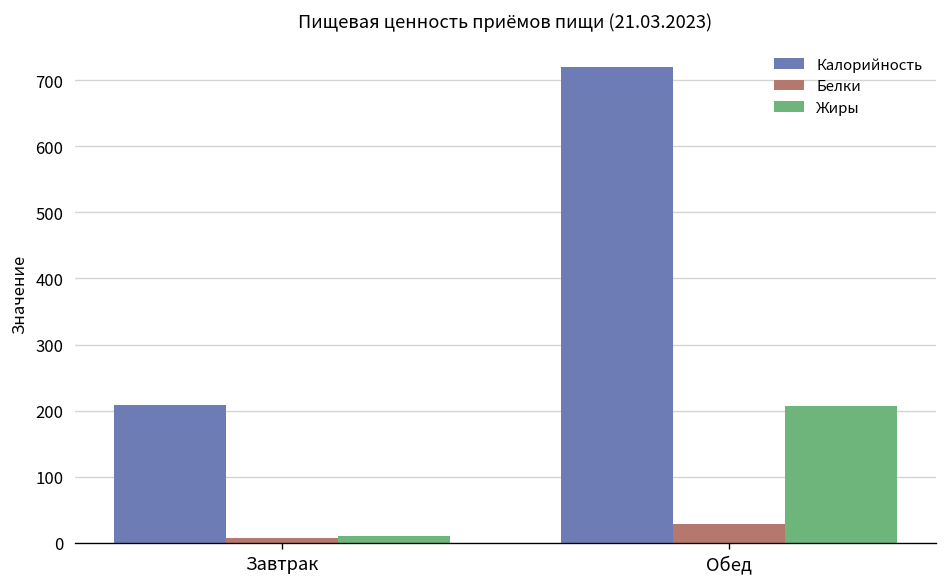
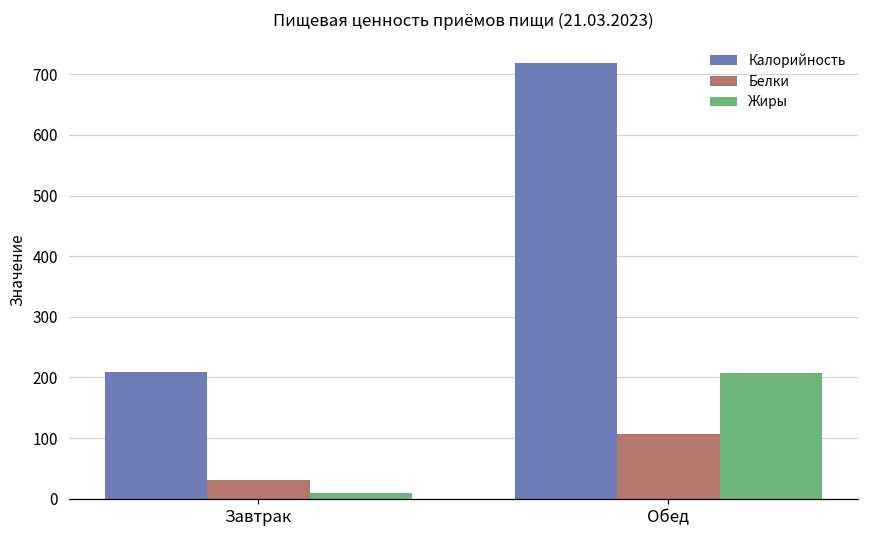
  {
    "Калорийность": {
      "Завтрак": 210,
      "Обед": 720
    },
    "Белки": {
-     "Завтрак": 10,
-     "Обед": 30
+     "Завтрак": 30,
+     "Обед": 110
    },
    "Жиры": {
      "Завтрак": 10,
      "Обед": 210
    }
  }
